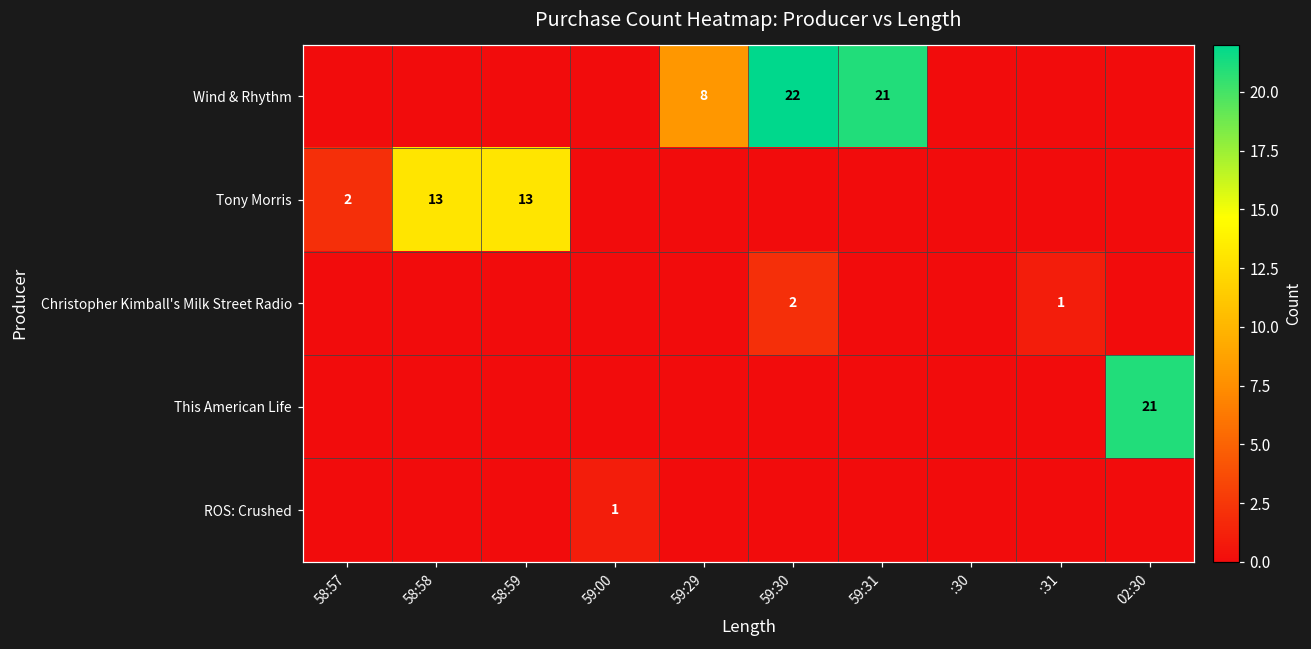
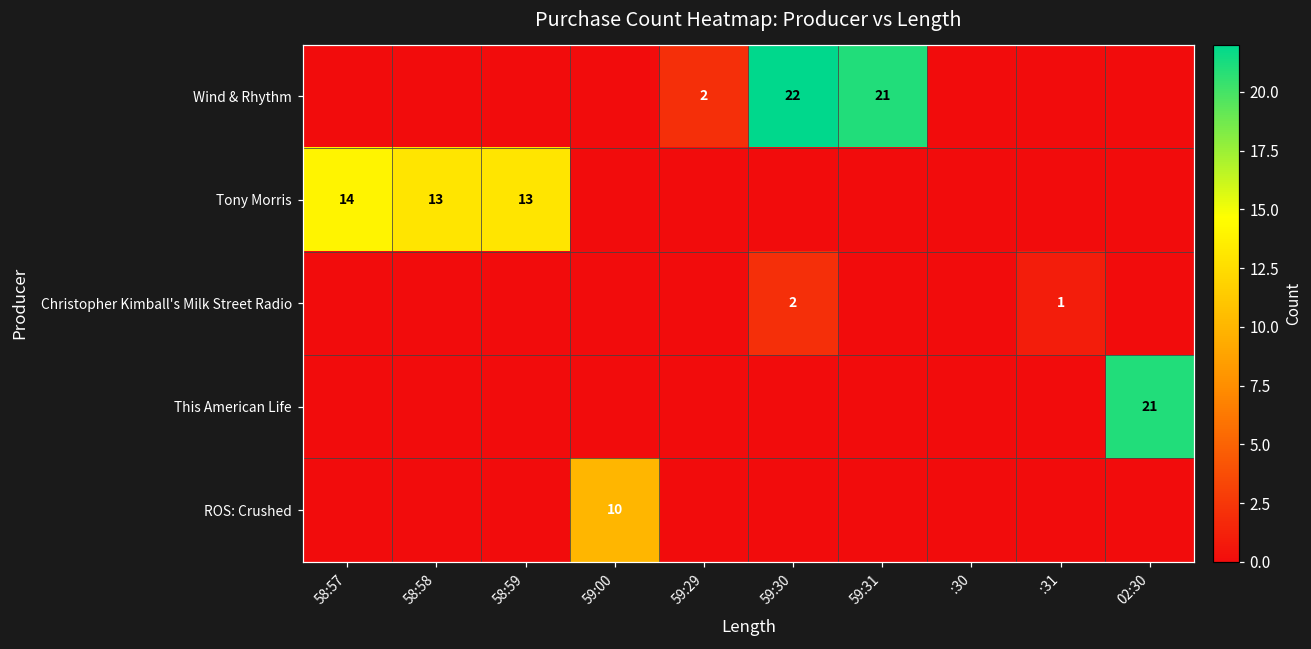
  {
    "Wind & Rhythm": {
-     "59:29": 8,
+     "59:29": 2,
      "59:30": 22,
      "59:31": 21
    },
    "Tony Morris": {
-     "58:57": 2,
+     "58:57": 14,
      "58:58": 13,
      "58:59": 13
    },
    "Christopher Kimball's Milk Street Radio": {
      "59:30": 2,
      ":31": 1
    },
    "This American Life": {
      "02:30": 21
    },
    "ROS: Crushed": {
-     "59:00": 1
+     "59:00": 10
    }
  }
